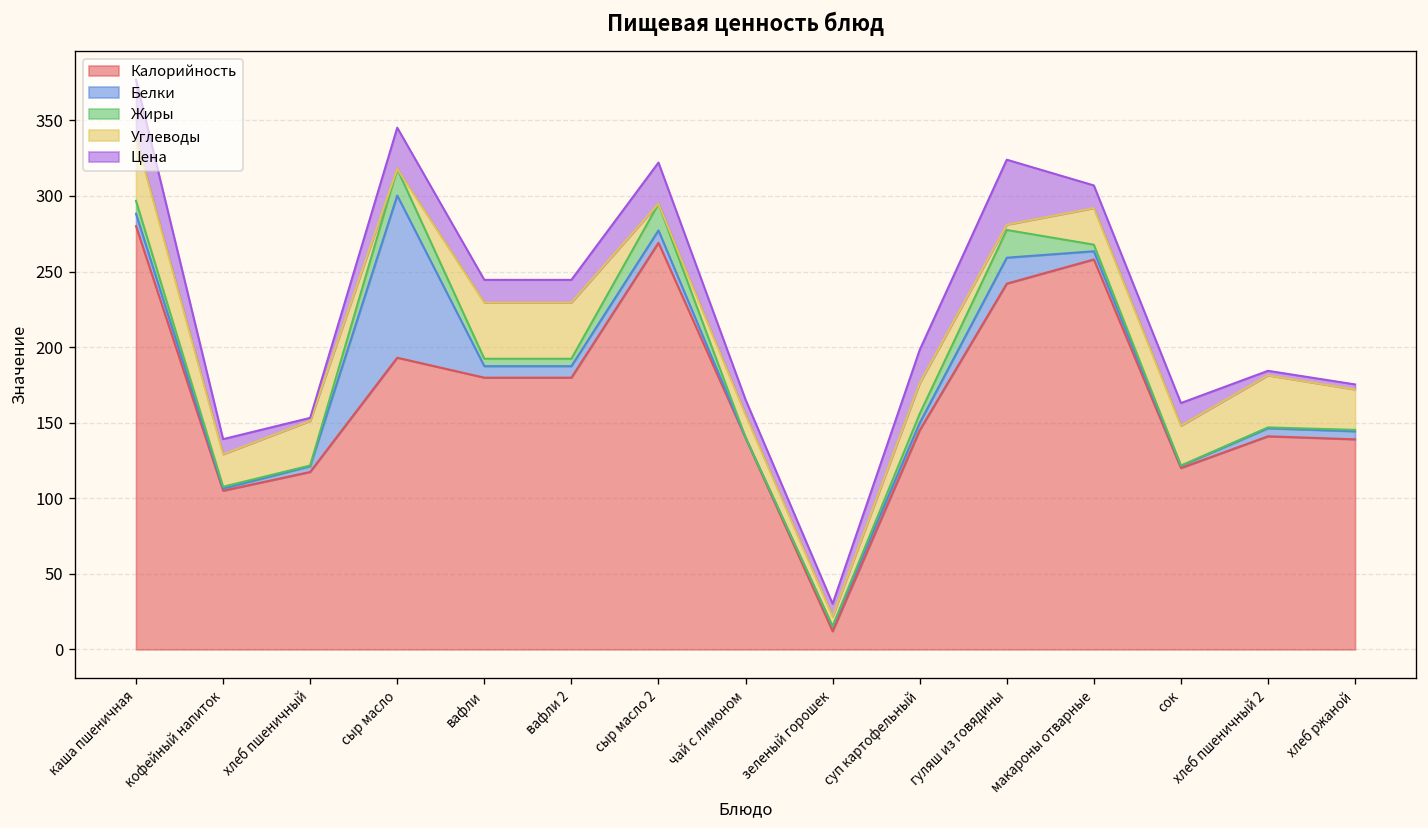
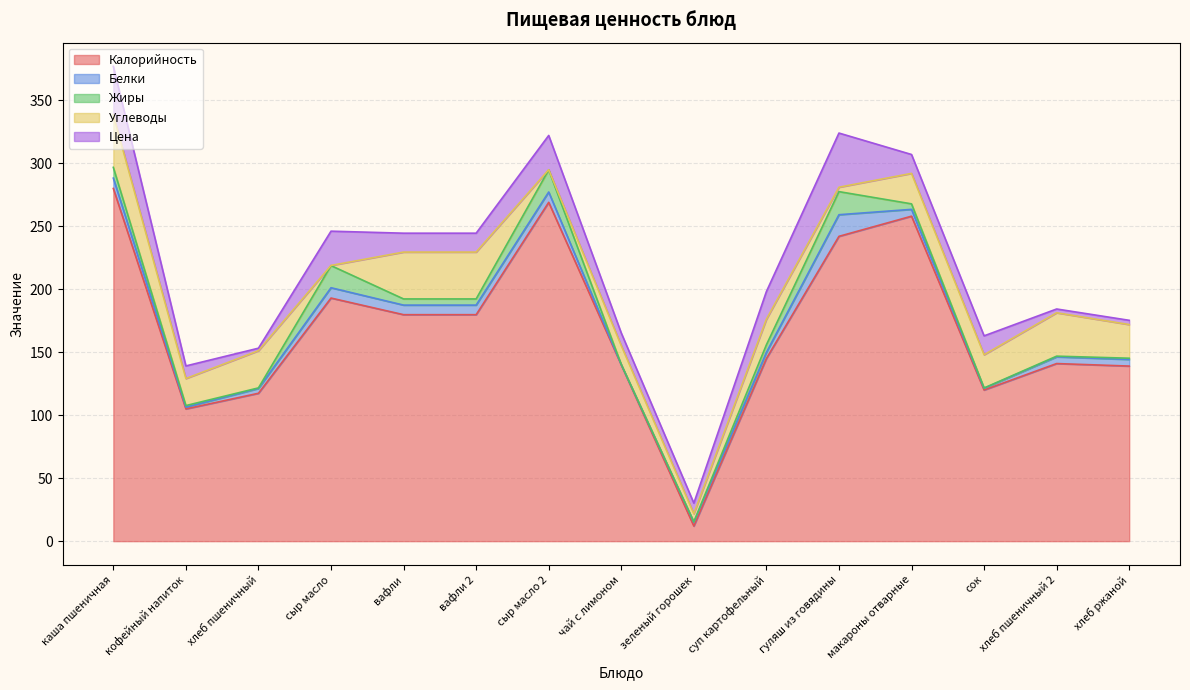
  {
    "Калорийность": {
      "каша пшеничная": 280,
      "хлеб пшеничный": 117,
      "сыр масло": 193,
      "вафли": 180,
      "вафли 2": 180,
      "сыр масло 2": 269,
      "зеленый горошек": 12,
      "суп картофельный": 145,
      "гуляш из говядины": 242,
      "макароны отварные": 258,
      "хлеб пшеничный 2": 141,
      "хлеб ржаной": 139
    },
    "Белки": {
      "каша пшеничная": 8,
-     "сыр масло": 107,
+     "сыр масло": 8,
      "вафли": 8,
      "вафли 2": 8,
      "сыр масло 2": 8,
      "суп картофельный": 5,
      "гуляш из говядины": 17,
      "макароны отварные": 5
    },
    "Жиры": {
      "каша пшеничная": 9,
      "вафли": 5,
      "вафли 2": 5,
      "суп картофельный": 6,
      "гуляш из говядины": 18,
      "макароны отварные": 4
    },
    "Углеводы": {
      "кофейный напиток": 21,
      "вафли": 37,
      "вафли 2": 37,
      "чай с лимоном": 15,
      "зеленый горошек": 6,
      "суп картофельный": 20,
      "гуляш из говядины": 4,
      "макароны отварные": 24,
      "сок": 26,
      "хлеб пшеничный 2": 34,
      "хлеб ржаной": 27
    },
    "Цена": {
      "кофейный напиток": 10,
      "сыр масло": 27,
      "вафли": 15,
      "вафли 2": 15,
      "сыр масло 2": 27,
      "чай с лимоном": 10,
      "зеленый горошек": 8,
      "суп картофельный": 22,
      "гуляш из говядины": 43,
      "макароны отварные": 15,
      "сок": 15,
      "хлеб пшеничный 2": 3,
      "хлеб ржаной": 3
    }
  }
